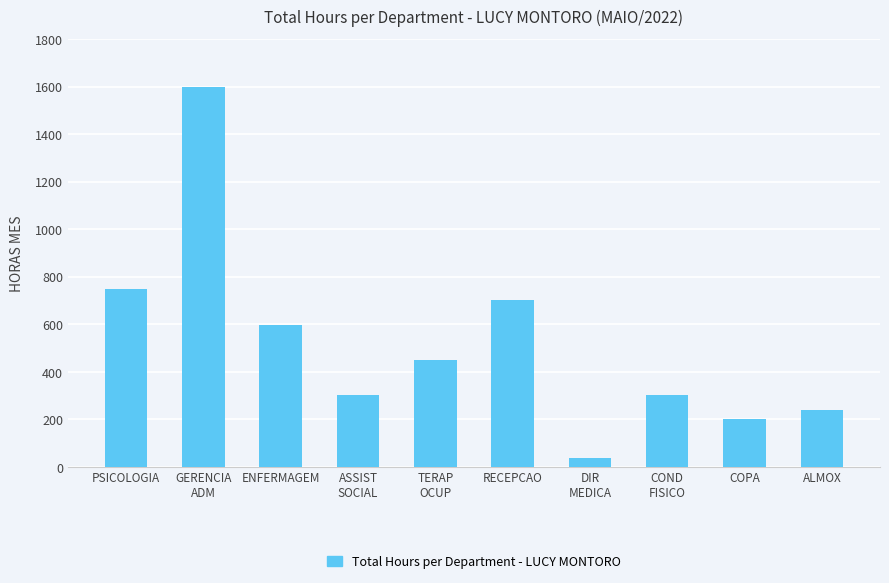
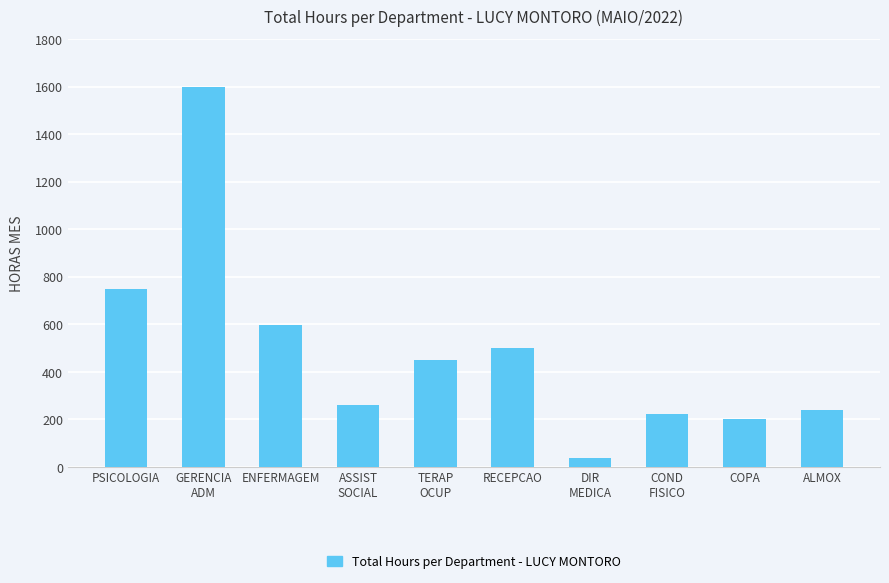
  {
    "PSICOLOGIA": 750,
    "GERENCIA ADM": 1600,
    "ENFERMAGEM": 600,
-   "ASSIST SOCIAL": 300,
+   "ASSIST SOCIAL": 260,
    "TERAP OCUP": 450,
-   "RECEPCAO": 700,
+   "RECEPCAO": 500,
    "DIR MEDICA": 40,
-   "COND FISICO": 300,
+   "COND FISICO": 220,
    "COPA": 200,
    "ALMOX": 240
  }
